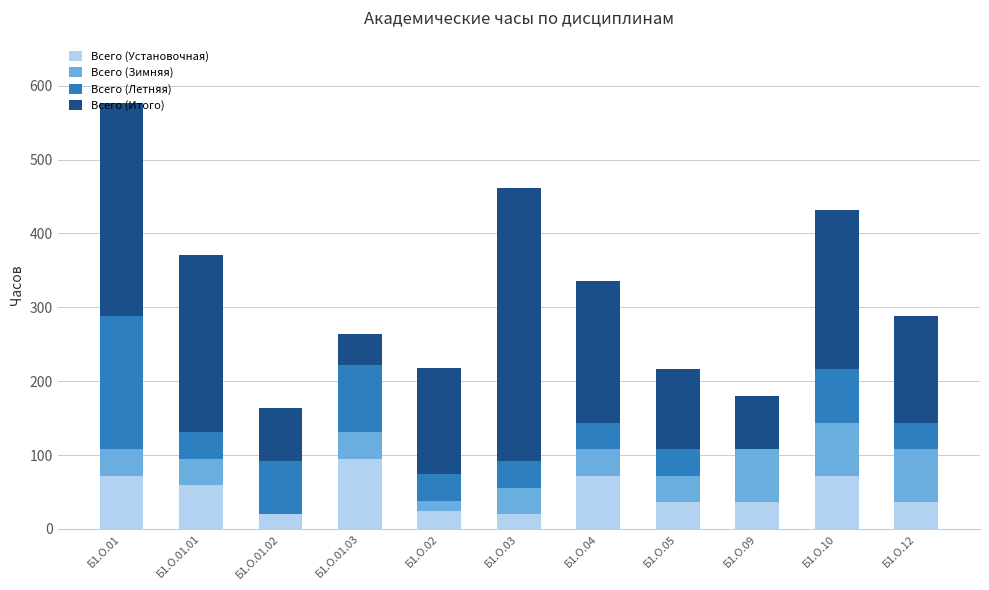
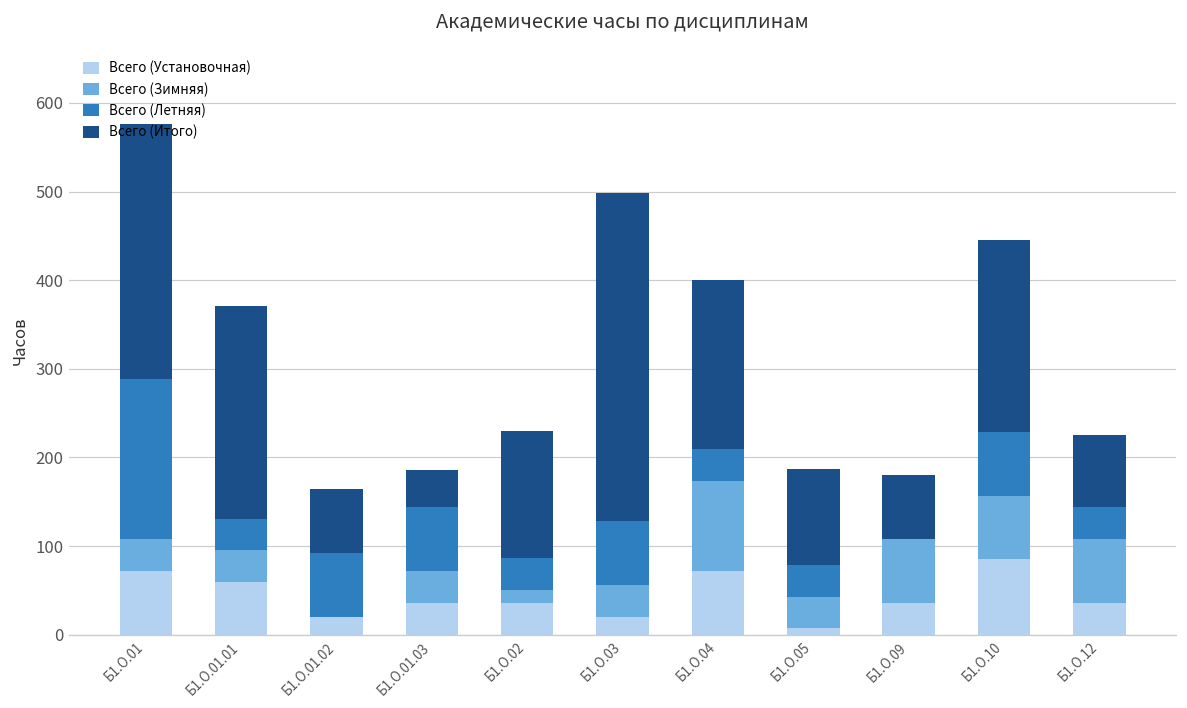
  {
    "Всего (Установочная)": {
      "Б1.О.01": 70,
      "Б1.О.01.01": 60,
      "Б1.О.01.02": 20,
-     "Б1.О.01.03": 100,
-     "Б1.О.02": 20,
+     "Б1.О.01.03": 40,
+     "Б1.О.02": 40,
      "Б1.О.03": 20,
      "Б1.О.04": 70,
-     "Б1.О.05": 40,
+     "Б1.О.05": 10,
      "Б1.О.09": 40,
-     "Б1.О.10": 70,
+     "Б1.О.10": 90,
      "Б1.О.12": 40
    },
    "Всего (Зимняя)": {
      "Б1.О.01": 40,
      "Б1.О.01.01": 40,
      "Б1.О.01.02": 0,
      "Б1.О.01.03": 40,
      "Б1.О.02": 10,
      "Б1.О.03": 40,
-     "Б1.О.04": 40,
+     "Б1.О.04": 100,
      "Б1.О.05": 40,
      "Б1.О.09": 70,
      "Б1.О.10": 70,
      "Б1.О.12": 70
    },
    "Всего (Летняя)": {
      "Б1.О.01": 180,
      "Б1.О.01.01": 40,
      "Б1.О.01.02": 70,
-     "Б1.О.01.03": 90,
+     "Б1.О.01.03": 70,
      "Б1.О.02": 40,
-     "Б1.О.03": 40,
+     "Б1.О.03": 70,
      "Б1.О.04": 40,
      "Б1.О.05": 40,
      "Б1.О.09": 0,
      "Б1.О.10": 70,
      "Б1.О.12": 40
    },
    "Всего (Итого)": {
      "Б1.О.01": 290,
      "Б1.О.01.01": 240,
      "Б1.О.01.02": 70,
      "Б1.О.01.03": 40,
      "Б1.О.02": 140,
      "Б1.О.03": 370,
      "Б1.О.04": 190,
      "Б1.О.05": 110,
      "Б1.О.09": 70,
      "Б1.О.10": 220,
-     "Б1.О.12": 140
+     "Б1.О.12": 80
    }
  }
